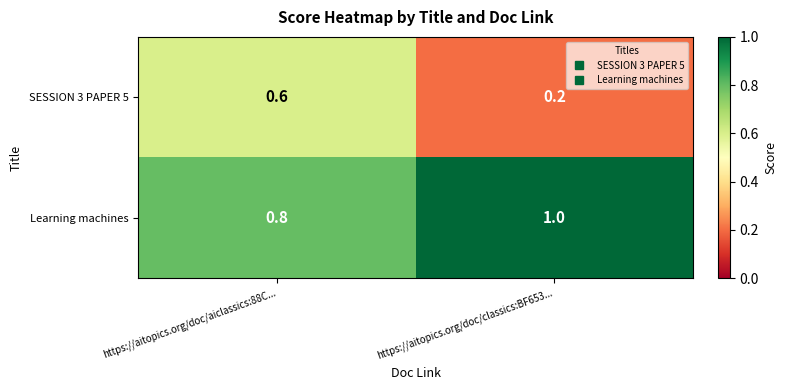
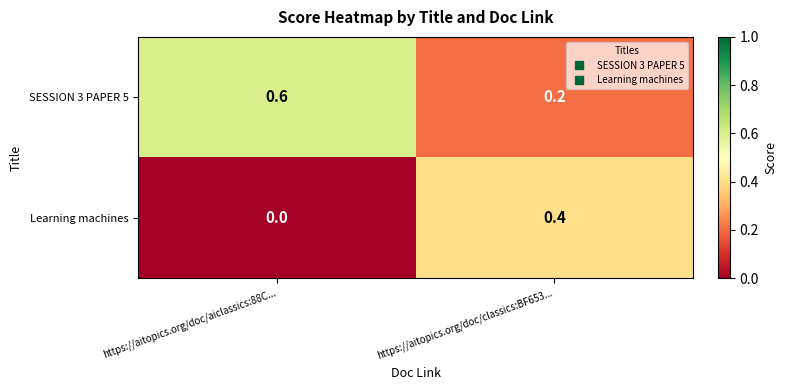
  {
    "SESSION 3 PAPER 5": {
      "https://aitopics.org/doc/aiclassics:88C...": 0.6,
      "https://aitopics.org/doc/classics:BF653...": 0.2
    },
    "Learning machines": {
-     "https://aitopics.org/doc/aiclassics:88C...": 0.8,
-     "https://aitopics.org/doc/classics:BF653...": 1.0
+     "https://aitopics.org/doc/aiclassics:88C...": 0.0,
+     "https://aitopics.org/doc/classics:BF653...": 0.4
    }
  }
